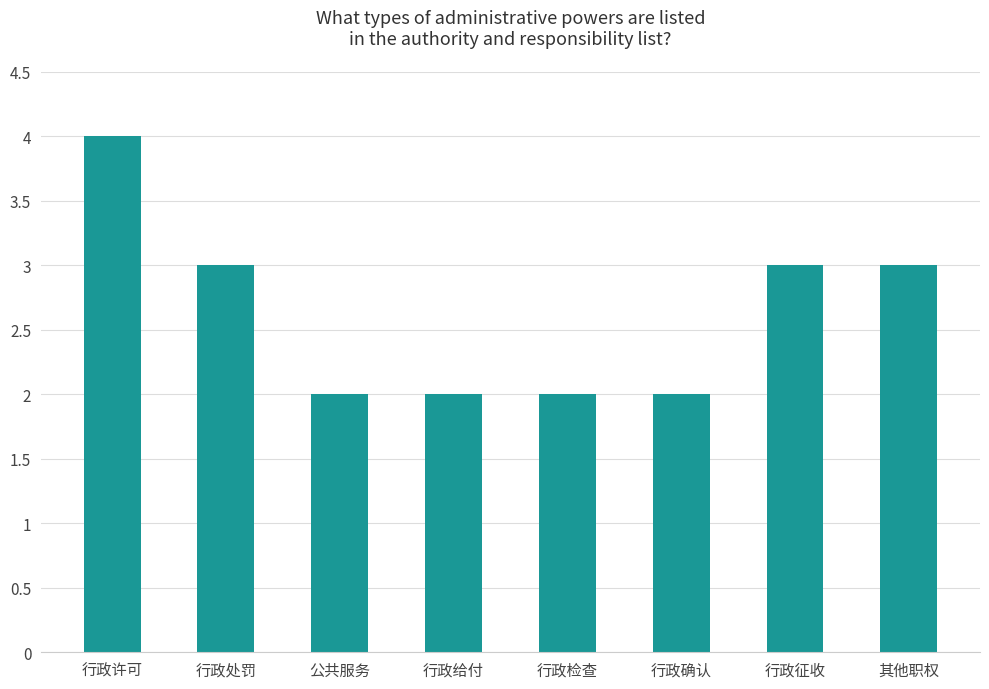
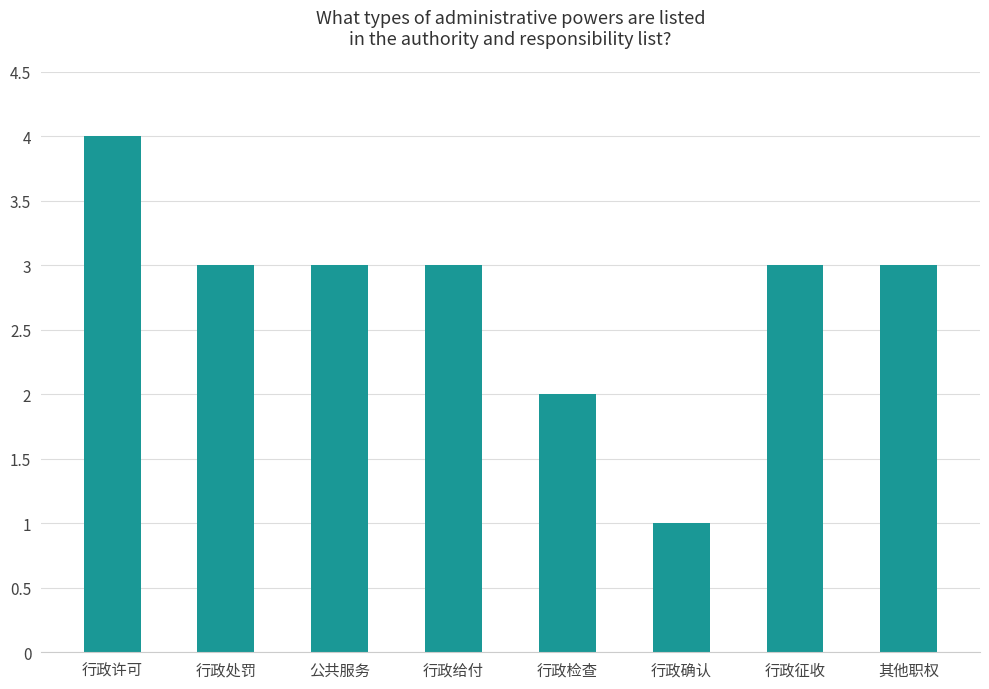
  {
    "行政许可": 4,
    "行政处罚": 3,
-   "公共服务": 2,
-   "行政给付": 2,
+   "公共服务": 3,
+   "行政给付": 3,
    "行政检查": 2,
-   "行政确认": 2,
+   "行政确认": 1,
    "行政征收": 3,
    "其他职权": 3
  }
